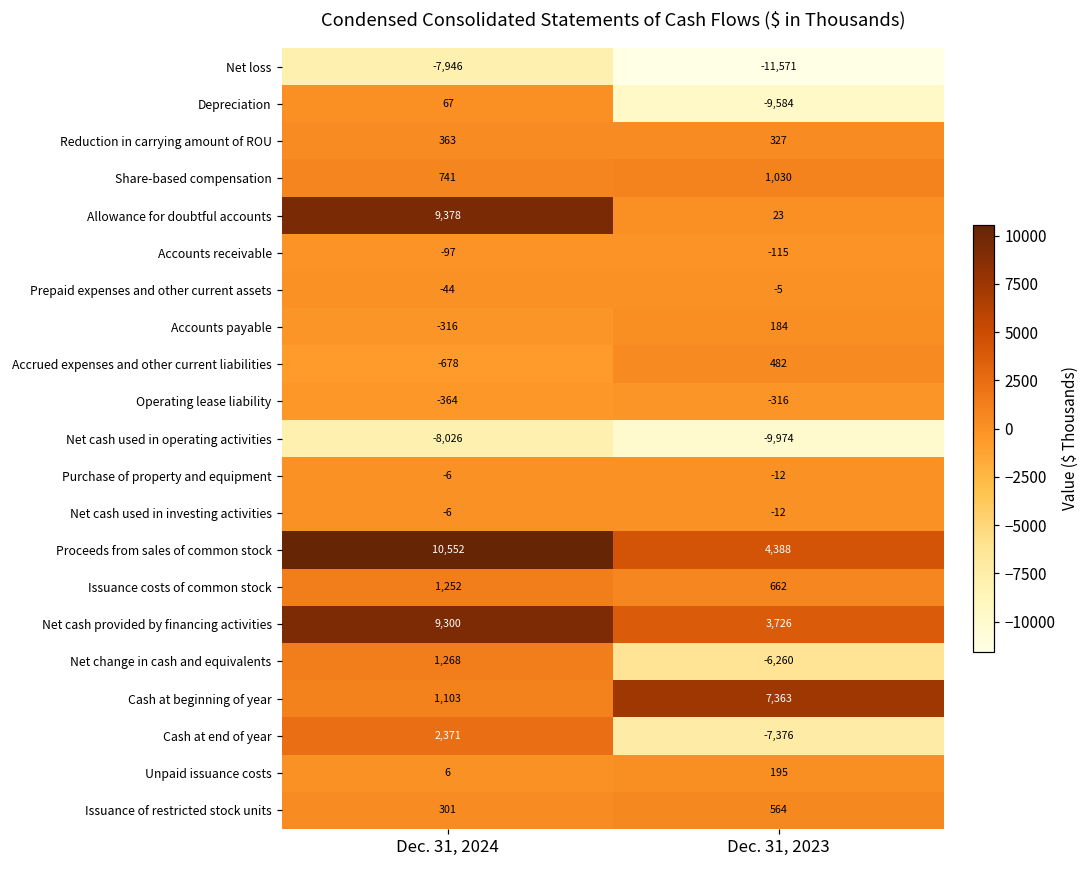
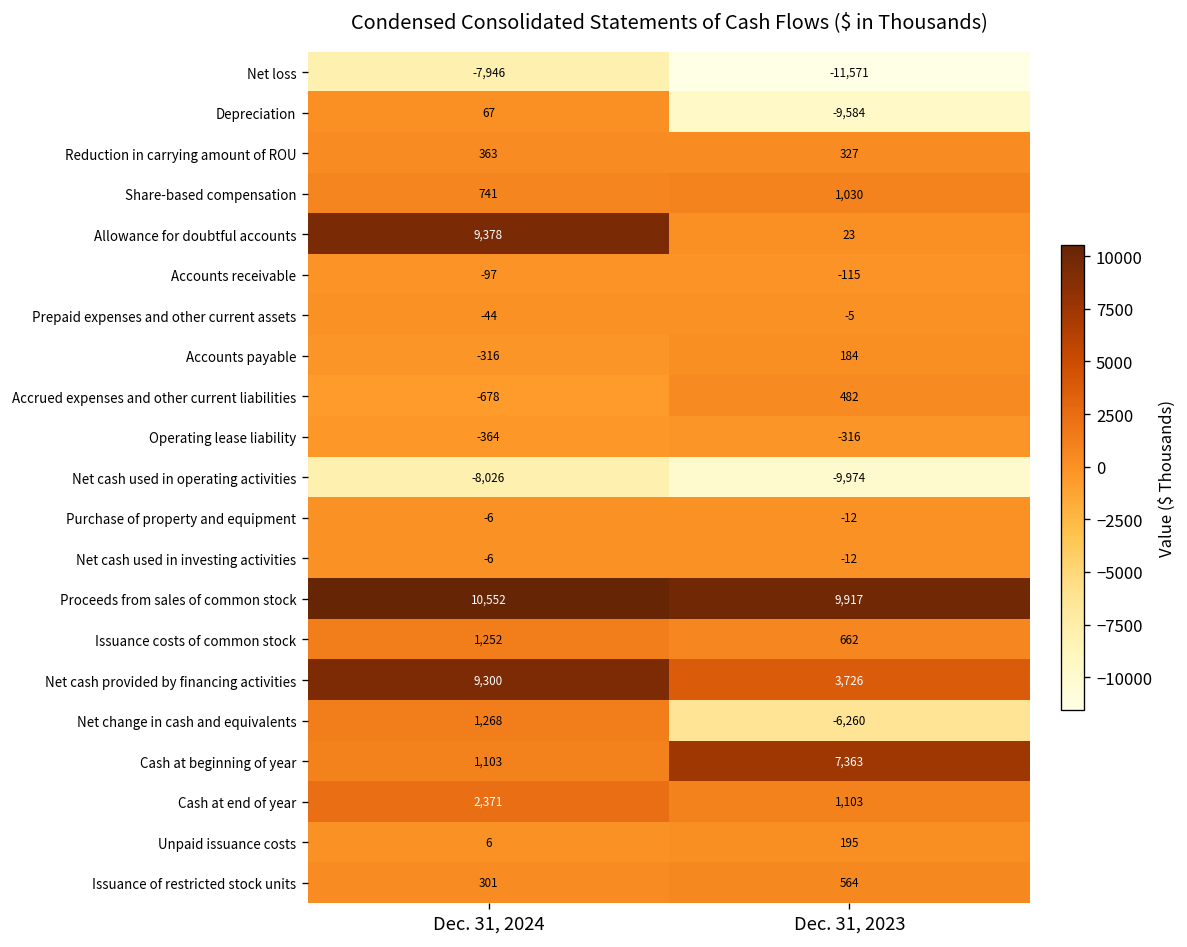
  {
    "Net loss": {
      "Dec. 31, 2024": "-7,946",
      "Dec. 31, 2023": "-11,571"
    },
    "Depreciation": {
      "Dec. 31, 2024": "67",
      "Dec. 31, 2023": "-9,584"
    },
    "Reduction in carrying amount of ROU": {
      "Dec. 31, 2024": "363",
      "Dec. 31, 2023": "327"
    },
    "Share-based compensation": {
      "Dec. 31, 2024": "741",
      "Dec. 31, 2023": "1,030"
    },
    "Allowance for doubtful accounts": {
      "Dec. 31, 2024": "9,378",
      "Dec. 31, 2023": "23"
    },
    "Accounts receivable": {
      "Dec. 31, 2024": "-97",
      "Dec. 31, 2023": "-115"
    },
    "Prepaid expenses and other current assets": {
      "Dec. 31, 2024": "-44",
      "Dec. 31, 2023": "-5"
    },
    "Accounts payable": {
      "Dec. 31, 2024": "-316",
      "Dec. 31, 2023": "184"
    },
    "Accrued expenses and other current liabilities": {
      "Dec. 31, 2024": "-678",
      "Dec. 31, 2023": "482"
    },
    "Operating lease liability": {
      "Dec. 31, 2024": "-364",
      "Dec. 31, 2023": "-316"
    },
    "Net cash used in operating activities": {
      "Dec. 31, 2024": "-8,026",
      "Dec. 31, 2023": "-9,974"
    },
    "Purchase of property and equipment": {
      "Dec. 31, 2024": "-6",
      "Dec. 31, 2023": "-12"
    },
    "Net cash used in investing activities": {
      "Dec. 31, 2024": "-6",
      "Dec. 31, 2023": "-12"
    },
    "Proceeds from sales of common stock": {
      "Dec. 31, 2024": "10,552",
-     "Dec. 31, 2023": "4,388"
+     "Dec. 31, 2023": "9,917"
    },
    "Issuance costs of common stock": {
      "Dec. 31, 2024": "1,252",
      "Dec. 31, 2023": "662"
    },
    "Net cash provided by financing activities": {
      "Dec. 31, 2024": "9,300",
      "Dec. 31, 2023": "3,726"
    },
    "Net change in cash and equivalents": {
      "Dec. 31, 2024": "1,268",
      "Dec. 31, 2023": "-6,260"
    },
    "Cash at beginning of year": {
      "Dec. 31, 2024": "1,103",
      "Dec. 31, 2023": "7,363"
    },
    "Cash at end of year": {
      "Dec. 31, 2024": "2,371",
-     "Dec. 31, 2023": "-7,376"
+     "Dec. 31, 2023": "1,103"
    },
    "Unpaid issuance costs": {
      "Dec. 31, 2024": "6",
      "Dec. 31, 2023": "195"
    },
    "Issuance of restricted stock units": {
      "Dec. 31, 2024": "301",
      "Dec. 31, 2023": "564"
    }
  }
